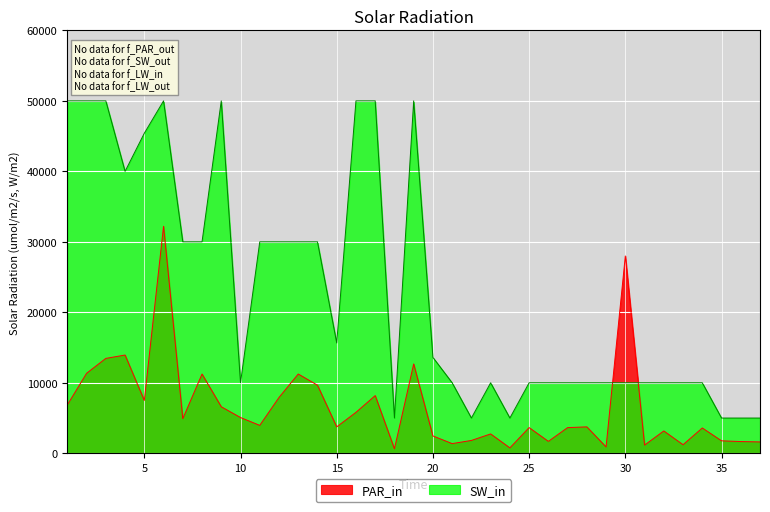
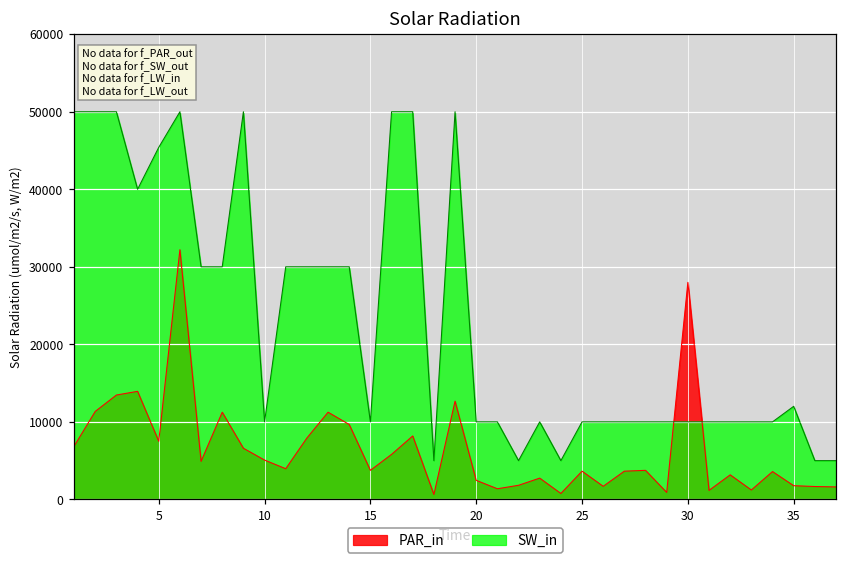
  {
    "PAR_in": {
      "5": 7000,
      "10": 5000,
      "15": 4000,
      "20": 2000,
      "25": 4000,
      "30": 28000,
      "35": 2000
    },
    "SW_in": {
      "5": 45000,
      "10": 10000,
-     "15": 16000,
-     "20": 14000,
+     "15": 10000,
+     "20": 10000,
      "25": 10000,
      "30": 10000,
-     "35": 5000
+     "35": 12000
    }
  }
